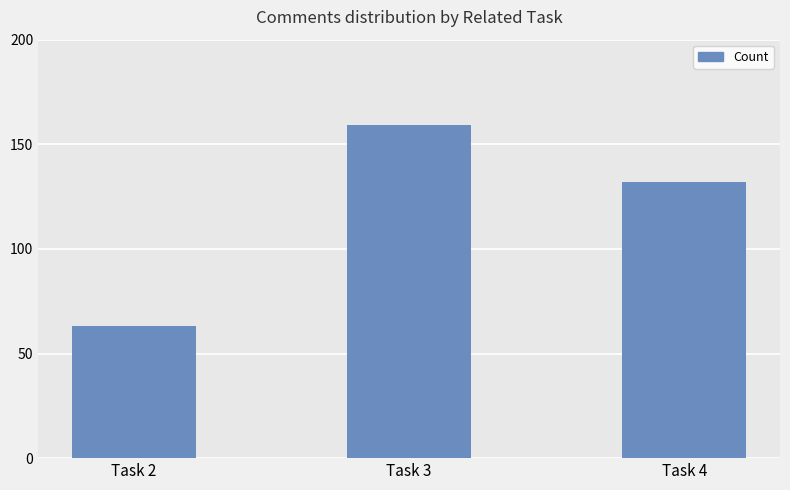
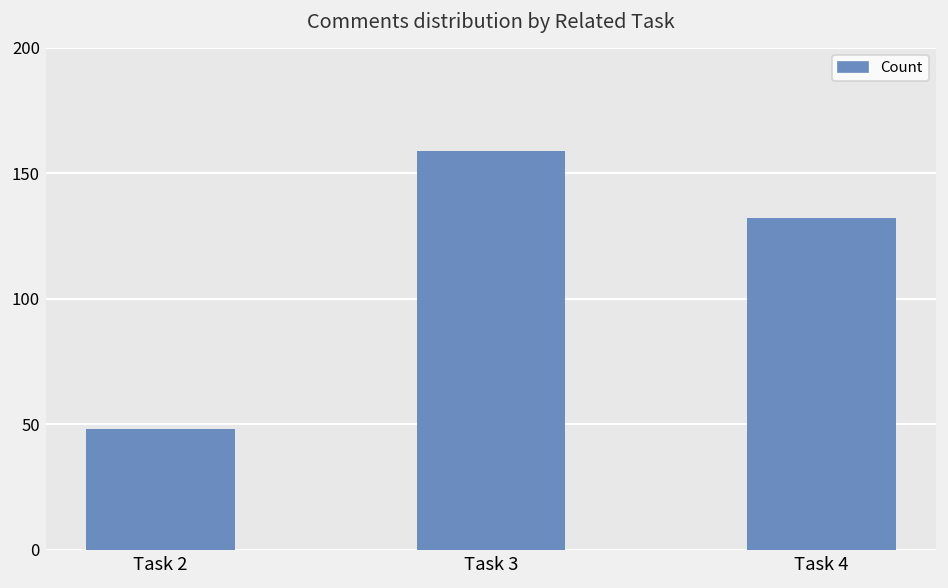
  {
-   "Task 2": 63,
+   "Task 2": 48,
    "Task 3": 159,
    "Task 4": 132
  }
